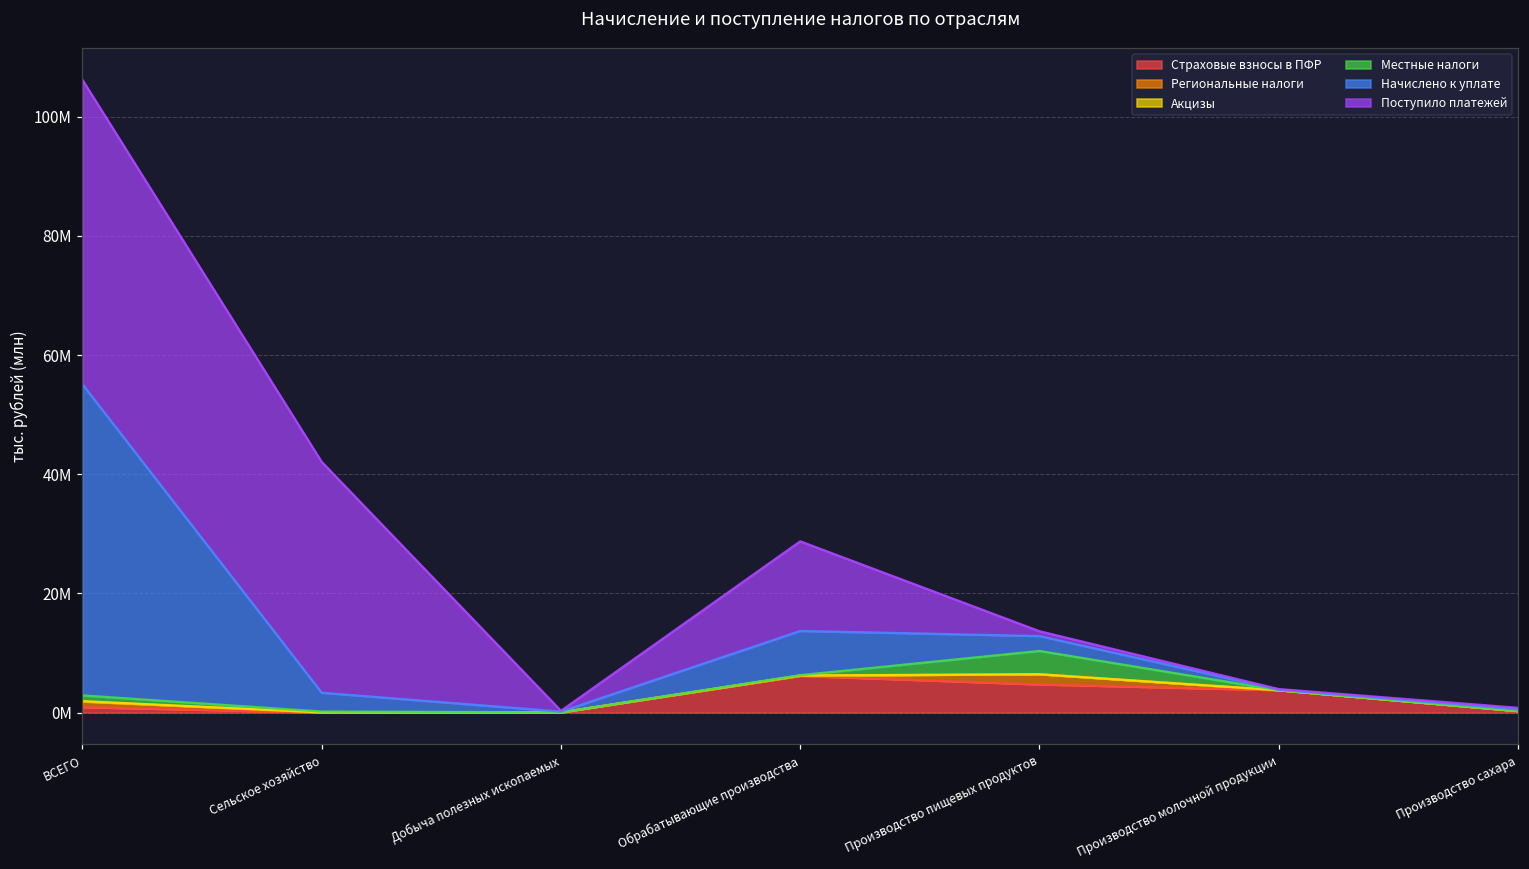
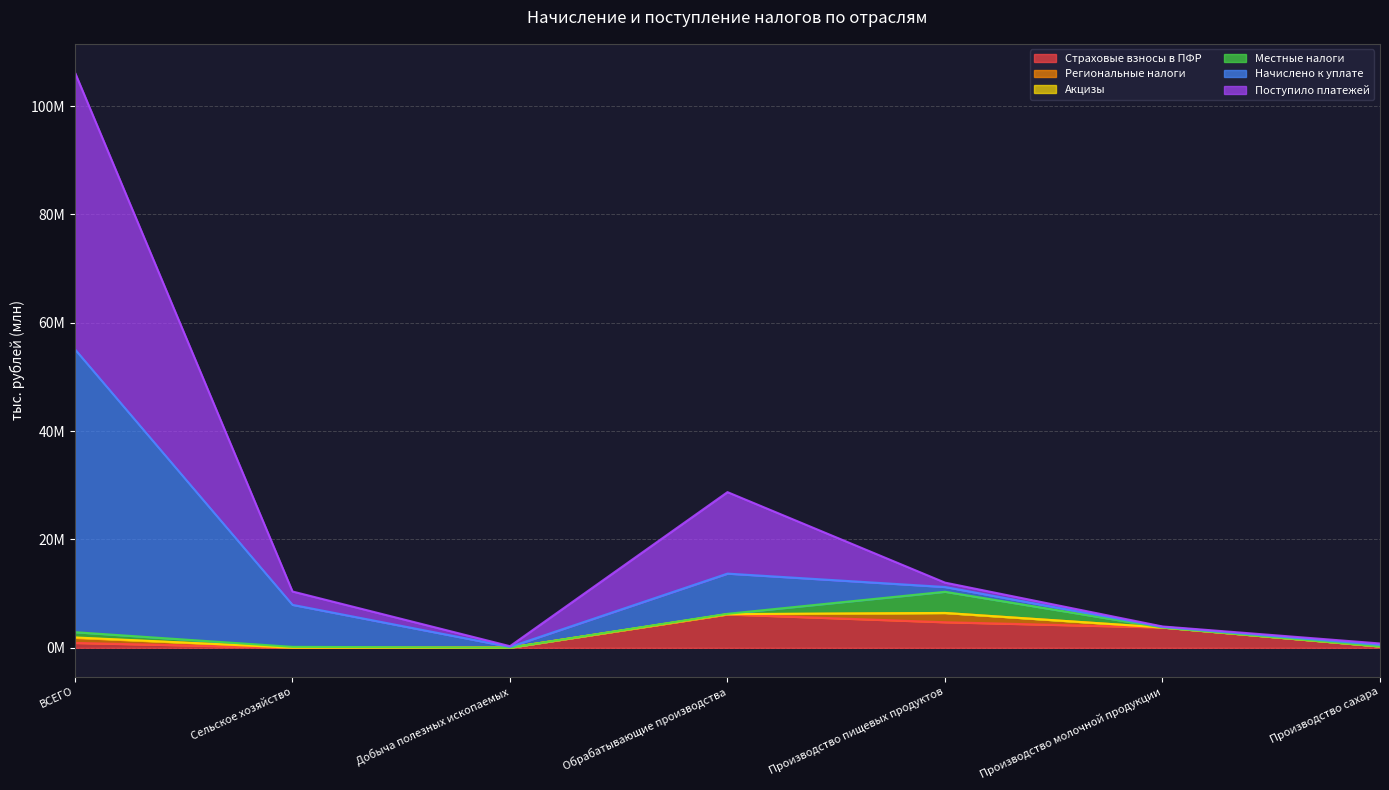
  {
    "Страховые взносы в ПФР": {
      "ВСЕГО": 1000000,
      "Производство пищевых продуктов": 5000000
    },
    "Местные налоги": {
      "ВСЕГО": 1000000,
      "Производство пищевых продуктов": 4000000
    },
    "Начислено к уплате": {
      "ВСЕГО": 52000000,
-     "Сельское хозяйство": 3000000,
+     "Сельское хозяйство": 8000000,
      "Обрабатывающие производства": 7000000,
-     "Производство пищевых продуктов": 2000000
+     "Производство пищевых продуктов": 1000000
    },
    "Поступило платежей": {
      "ВСЕГО": 51000000,
-     "Сельское хозяйство": 39000000,
+     "Сельское хозяйство": 2000000,
      "Обрабатывающие производства": 15000000,
      "Производство пищевых продуктов": 1000000
    }
  }
